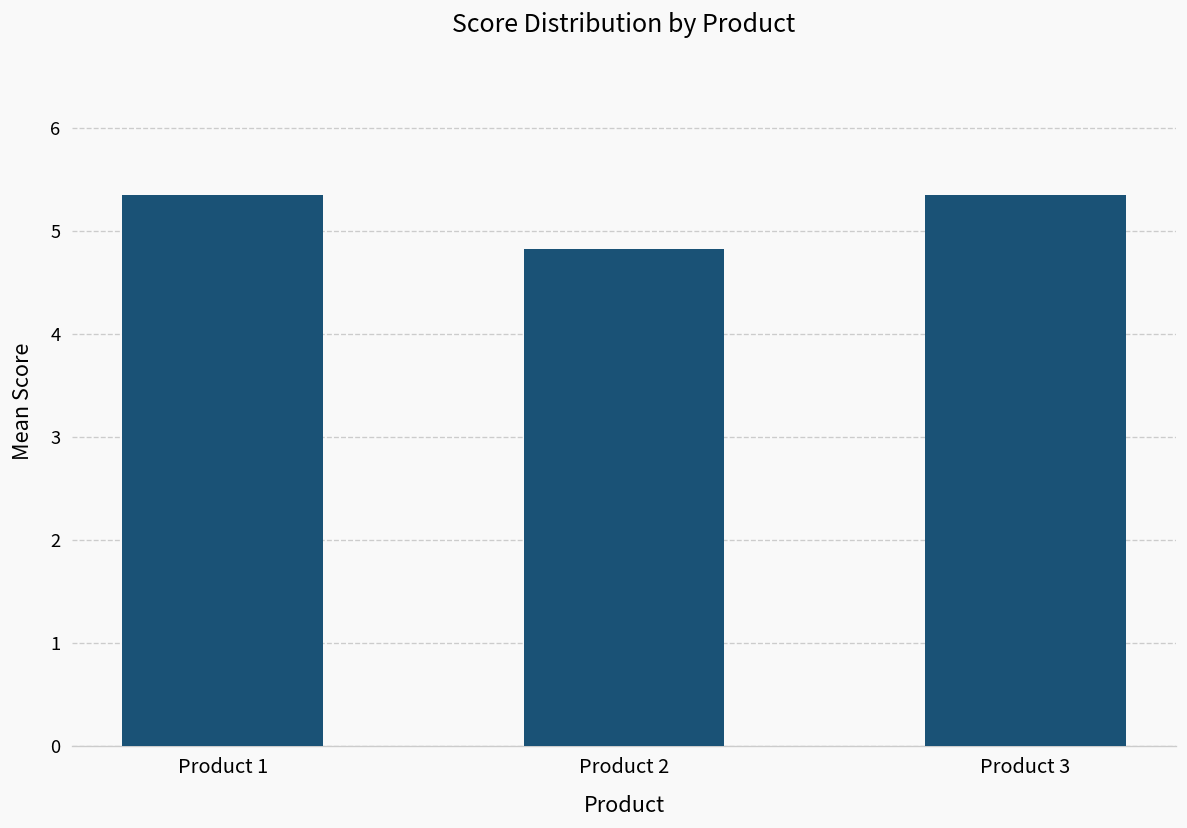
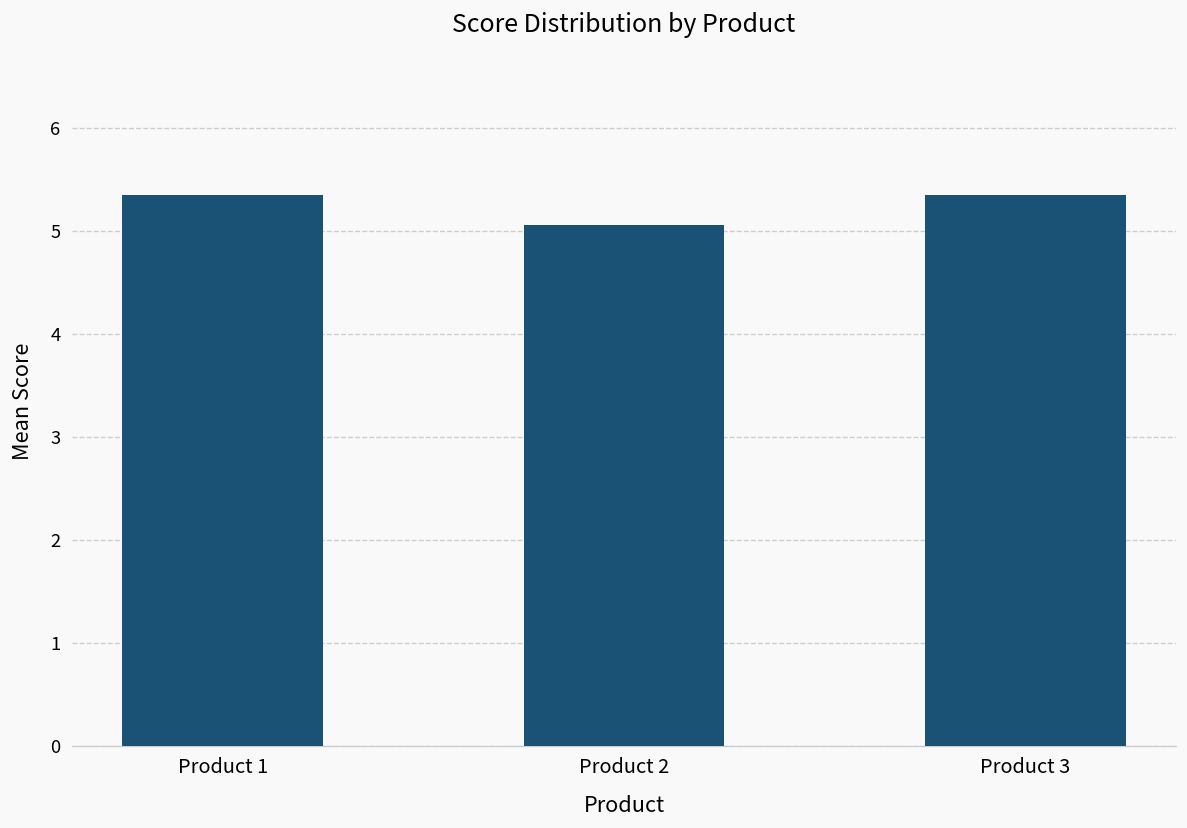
  {
    "Product 1": 5.4,
-   "Product 2": 4.8,
+   "Product 2": 5.1,
    "Product 3": 5.4
  }
